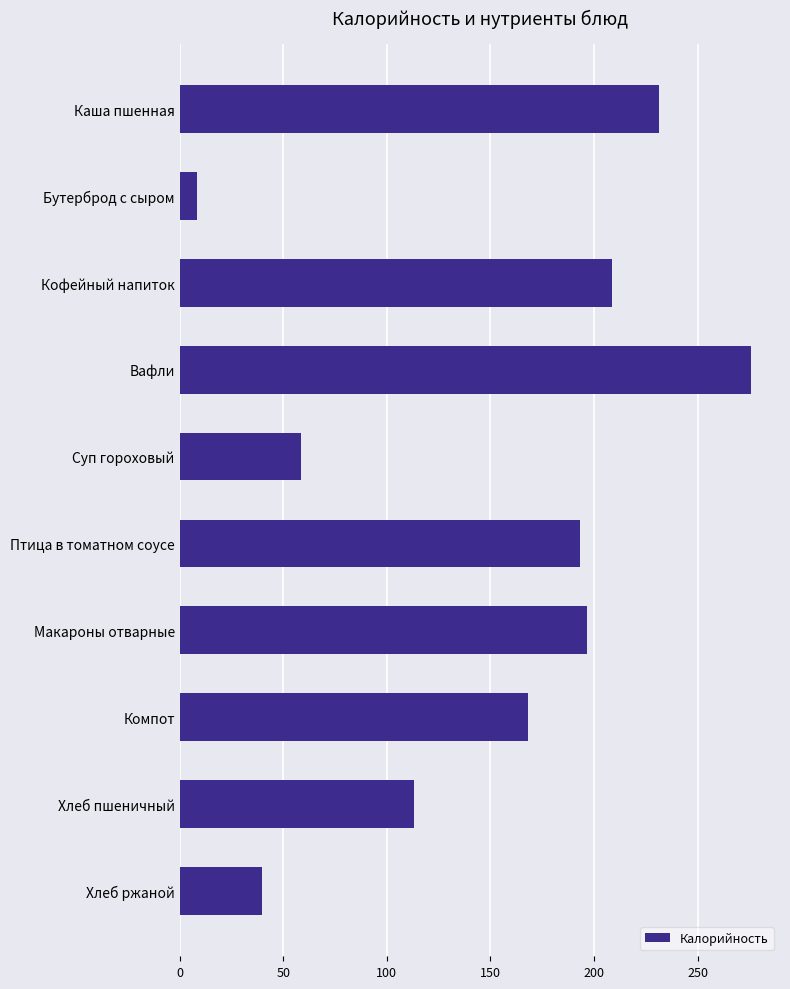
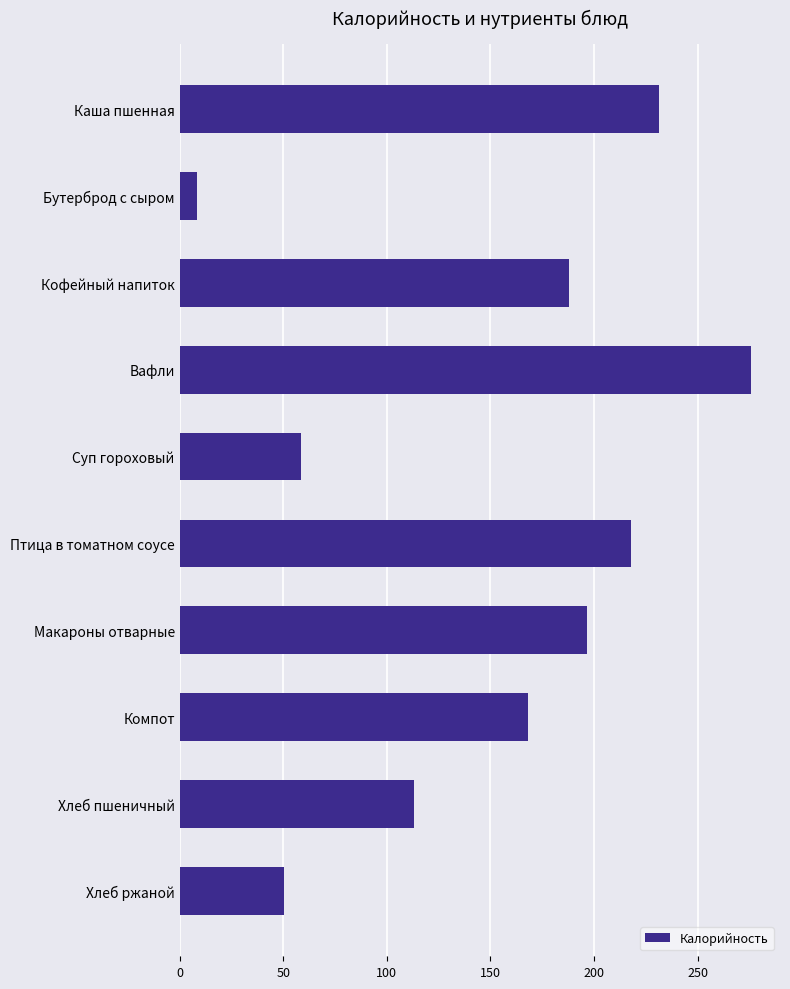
  {
    "Каша пшенная": 231,
    "Бутерброд с сыром": 8,
-   "Кофейный напиток": 209,
+   "Кофейный напиток": 188,
    "Вафли": 276,
    "Суп гороховый": 59,
-   "Птица в томатном соусе": 194,
+   "Птица в томатном соусе": 218,
    "Макароны отварные": 197,
    "Компот": 168,
    "Хлеб пшеничный": 113,
-   "Хлеб ржаной": 40
+   "Хлеб ржаной": 50
  }
